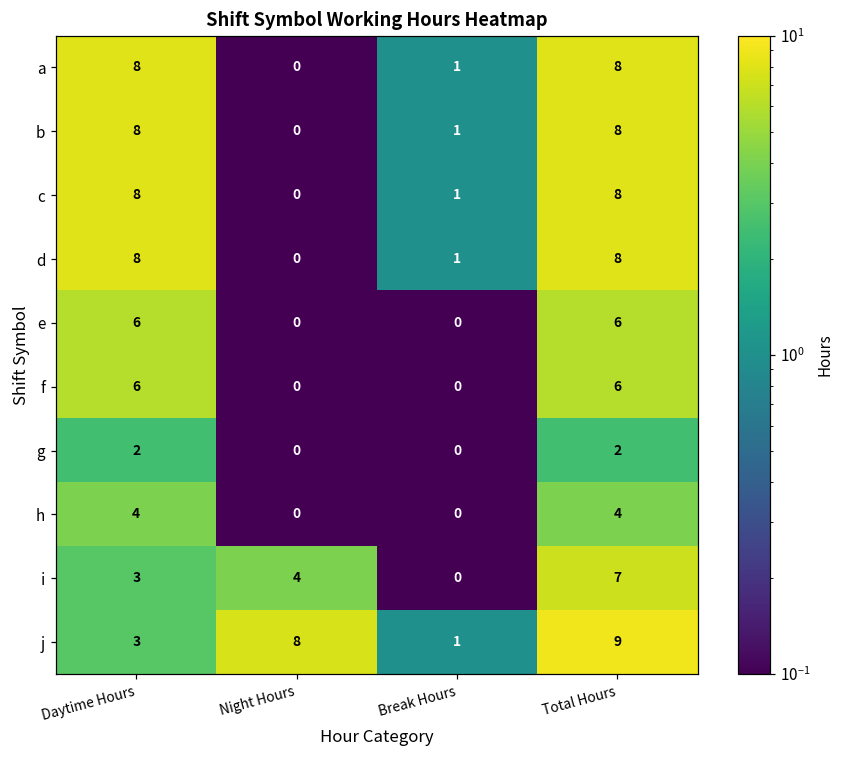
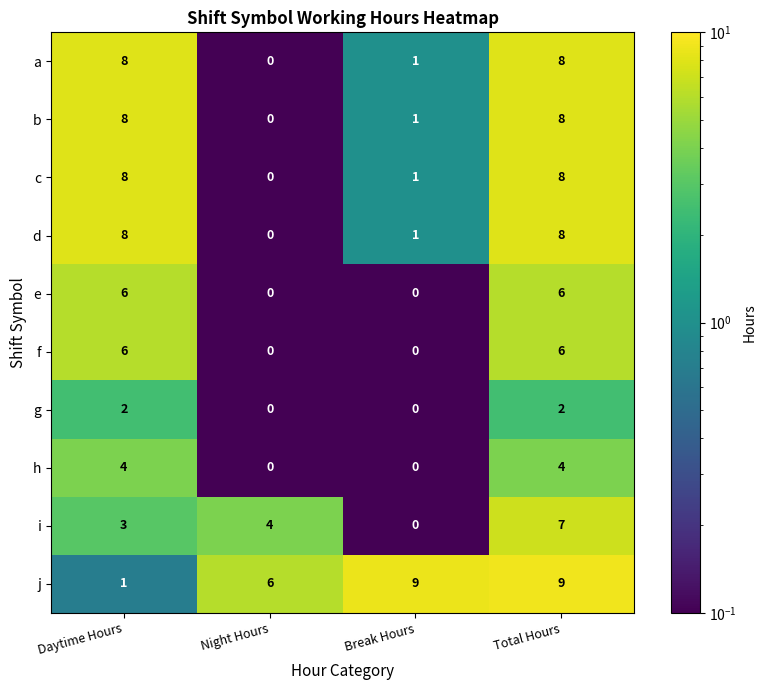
  {
    "a": {
      "Daytime Hours": 8,
      "Night Hours": 0,
      "Break Hours": 1,
      "Total Hours": 8
    },
    "b": {
      "Daytime Hours": 8,
      "Night Hours": 0,
      "Break Hours": 1,
      "Total Hours": 8
    },
    "c": {
      "Daytime Hours": 8,
      "Night Hours": 0,
      "Break Hours": 1,
      "Total Hours": 8
    },
    "d": {
      "Daytime Hours": 8,
      "Night Hours": 0,
      "Break Hours": 1,
      "Total Hours": 8
    },
    "e": {
      "Daytime Hours": 6,
      "Night Hours": 0,
      "Break Hours": 0,
      "Total Hours": 6
    },
    "f": {
      "Daytime Hours": 6,
      "Night Hours": 0,
      "Break Hours": 0,
      "Total Hours": 6
    },
    "g": {
      "Daytime Hours": 2,
      "Night Hours": 0,
      "Break Hours": 0,
      "Total Hours": 2
    },
    "h": {
      "Daytime Hours": 4,
      "Night Hours": 0,
      "Break Hours": 0,
      "Total Hours": 4
    },
    "i": {
      "Daytime Hours": 3,
      "Night Hours": 4,
      "Break Hours": 0,
      "Total Hours": 7
    },
    "j": {
-     "Daytime Hours": 3,
-     "Night Hours": 8,
-     "Break Hours": 1,
+     "Daytime Hours": 1,
+     "Night Hours": 6,
+     "Break Hours": 9,
      "Total Hours": 9
    }
  }
